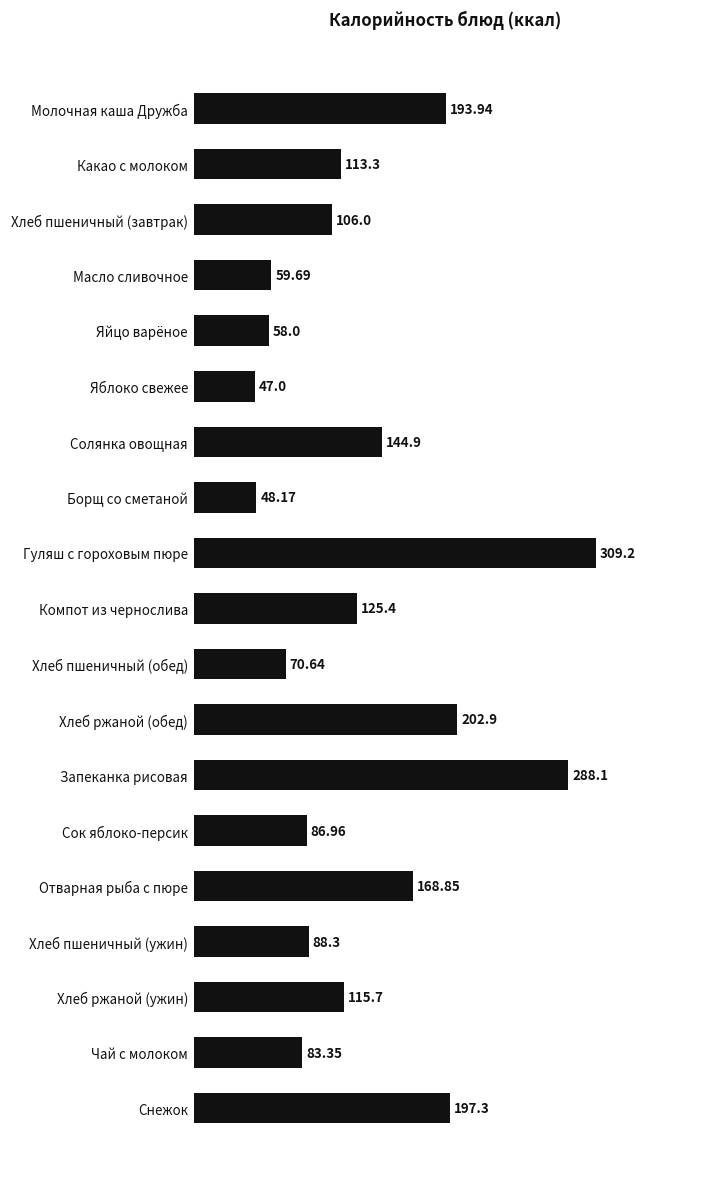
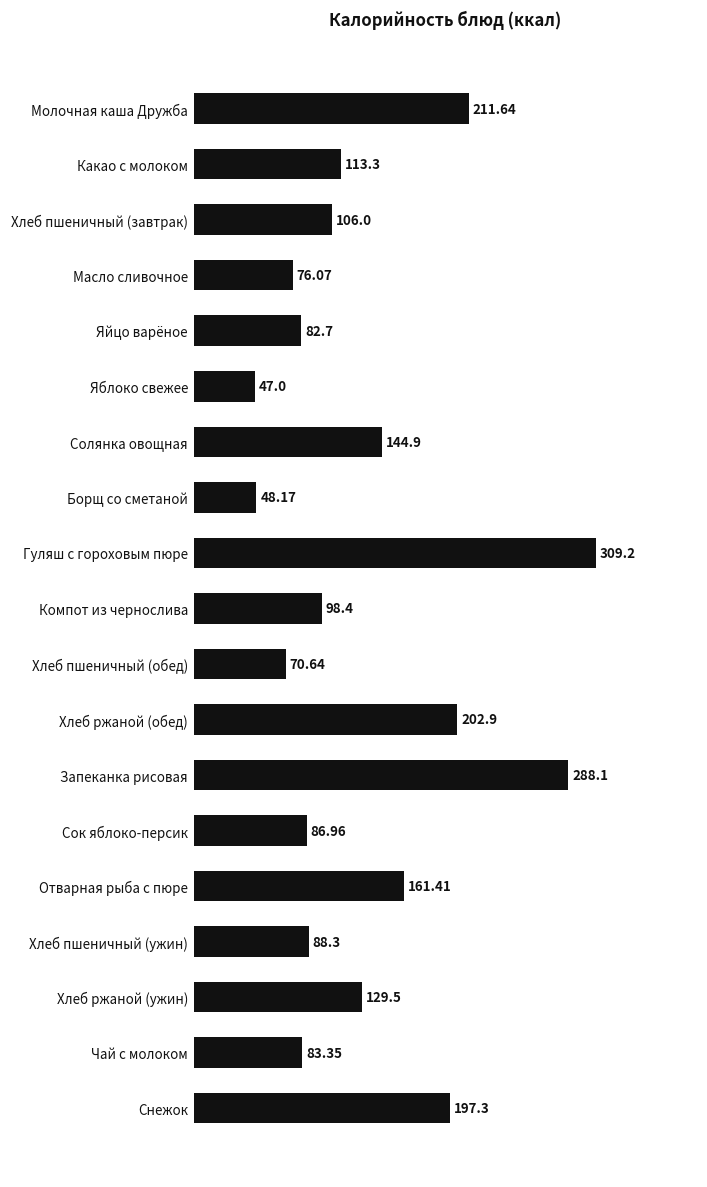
  {
-   "Молочная каша Дружба": 193.94,
+   "Молочная каша Дружба": 211.64,
    "Какао с молоком": 113.3,
    "Хлеб пшеничный (завтрак)": 106.0,
-   "Масло сливочное": 59.69,
-   "Яйцо варёное": 58.0,
+   "Масло сливочное": 76.07,
+   "Яйцо варёное": 82.7,
    "Яблоко свежее": 47.0,
    "Солянка овощная": 144.9,
    "Борщ со сметаной": 48.17,
    "Гуляш с гороховым пюре": 309.2,
-   "Компот из чернослива": 125.4,
+   "Компот из чернослива": 98.4,
    "Хлеб пшеничный (обед)": 70.64,
    "Хлеб ржаной (обед)": 202.9,
    "Запеканка рисовая": 288.1,
    "Сок яблоко-персик": 86.96,
-   "Отварная рыба с пюре": 168.85,
+   "Отварная рыба с пюре": 161.41,
    "Хлеб пшеничный (ужин)": 88.3,
-   "Хлеб ржаной (ужин)": 115.7,
+   "Хлеб ржаной (ужин)": 129.5,
    "Чай с молоком": 83.35,
    "Снежок": 197.3
  }
